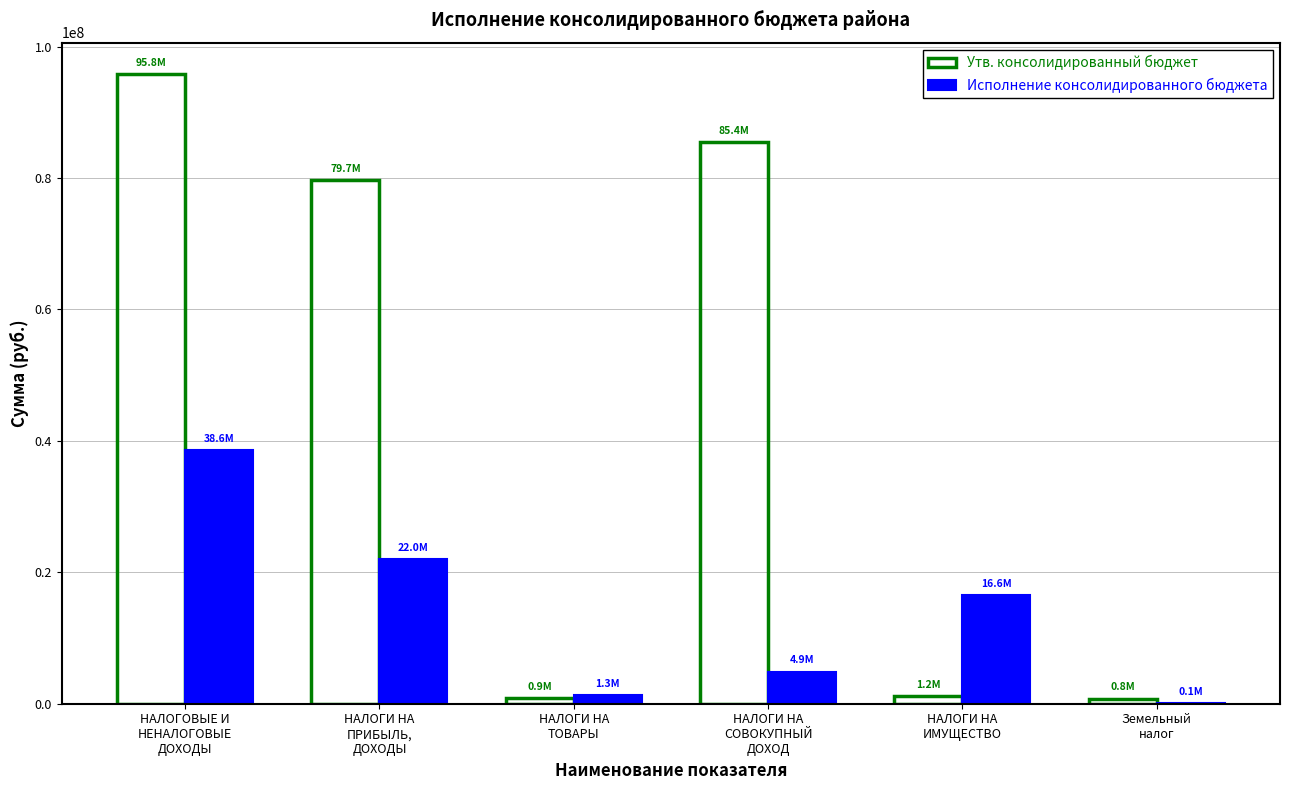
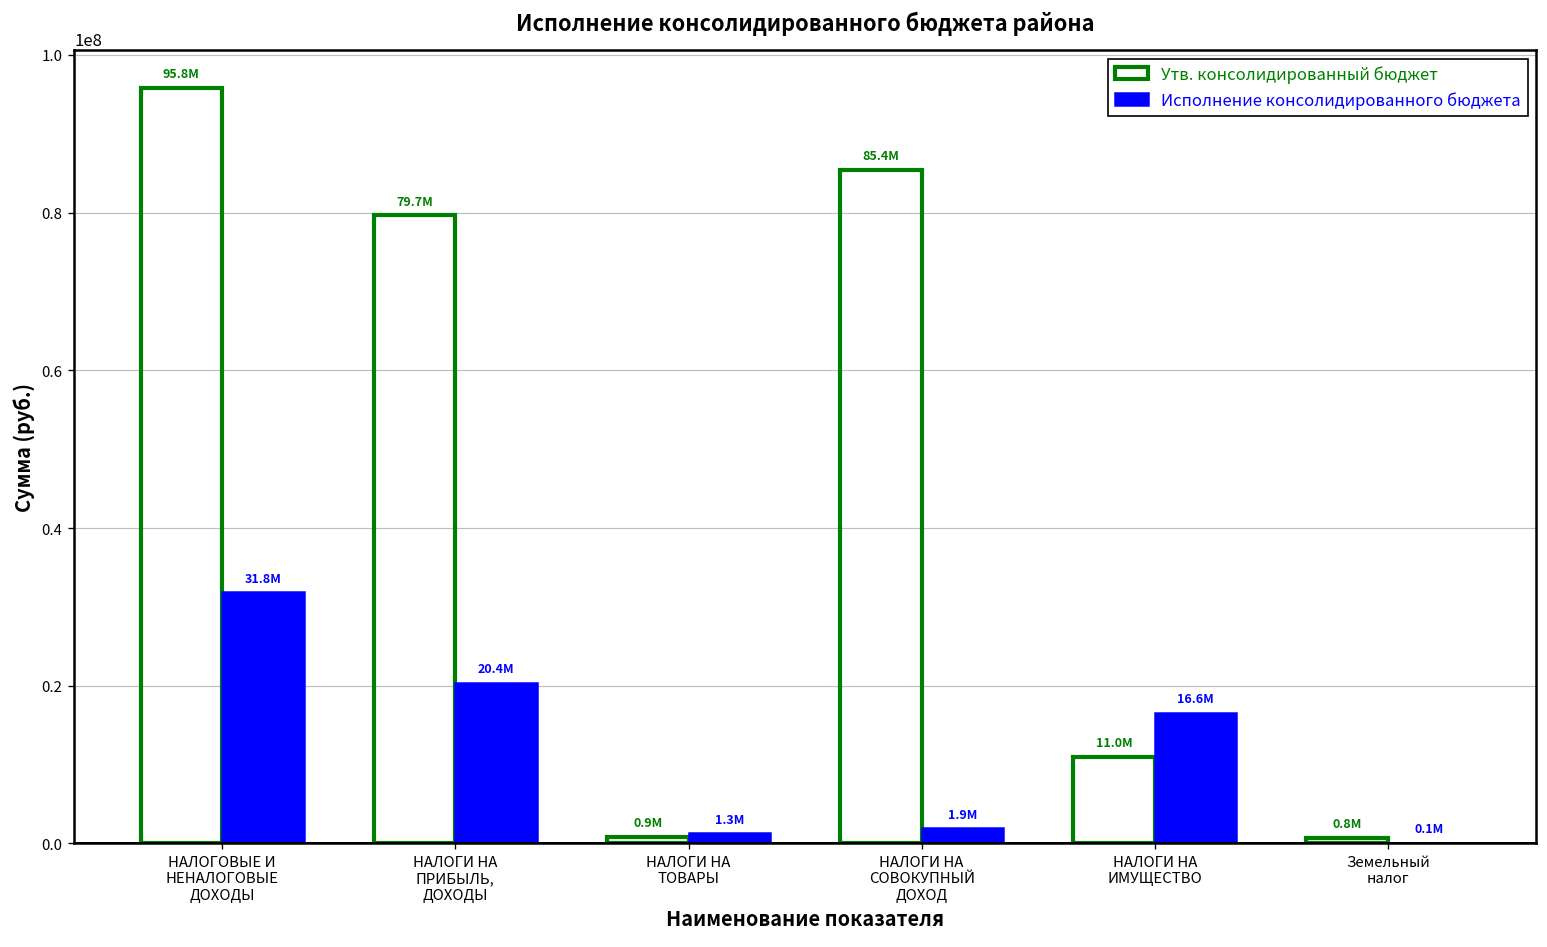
  {
    "Утв. консолидированный бюджет": {
      "НАЛОГОВЫЕ И НЕНАЛОГОВЫЕ ДОХОДЫ": "95.8M",
      "НАЛОГИ НА ПРИБЫЛЬ, ДОХОДЫ": "79.7M",
      "НАЛОГИ НА ТОВАРЫ": "0.9M",
      "НАЛОГИ НА СОВОКУПНЫЙ ДОХОД": "85.4M",
-     "НАЛОГИ НА ИМУЩЕСТВО": "1.2M",
+     "НАЛОГИ НА ИМУЩЕСТВО": "11.0M",
      "Земельный налог": "0.8M"
    },
    "Исполнение консолидированного бюджета": {
-     "НАЛОГОВЫЕ И НЕНАЛОГОВЫЕ ДОХОДЫ": "38.6M",
-     "НАЛОГИ НА ПРИБЫЛЬ, ДОХОДЫ": "22.0M",
+     "НАЛОГОВЫЕ И НЕНАЛОГОВЫЕ ДОХОДЫ": "31.8M",
+     "НАЛОГИ НА ПРИБЫЛЬ, ДОХОДЫ": "20.4M",
      "НАЛОГИ НА ТОВАРЫ": "1.3M",
-     "НАЛОГИ НА СОВОКУПНЫЙ ДОХОД": "4.9M",
+     "НАЛОГИ НА СОВОКУПНЫЙ ДОХОД": "1.9M",
      "НАЛОГИ НА ИМУЩЕСТВО": "16.6M",
      "Земельный налог": "0.1M"
    }
  }
